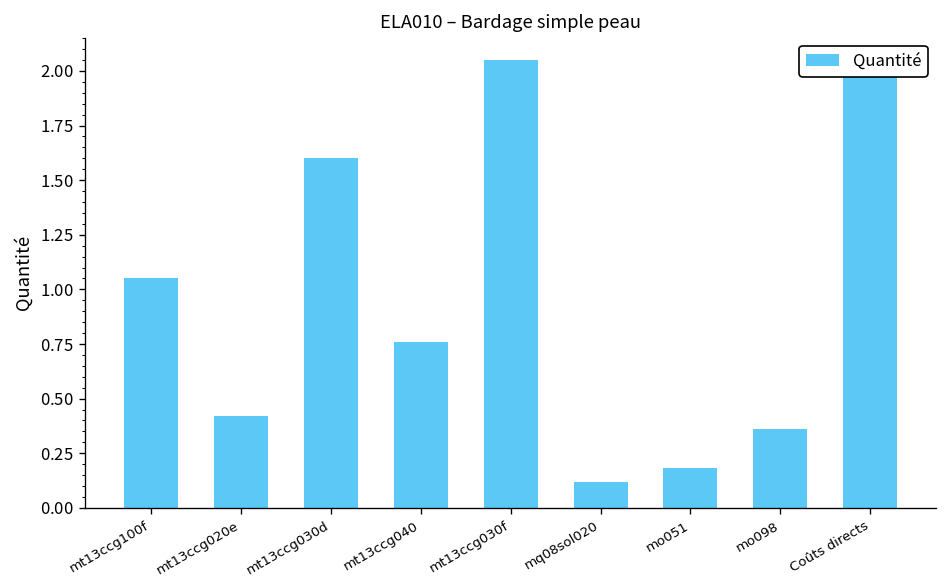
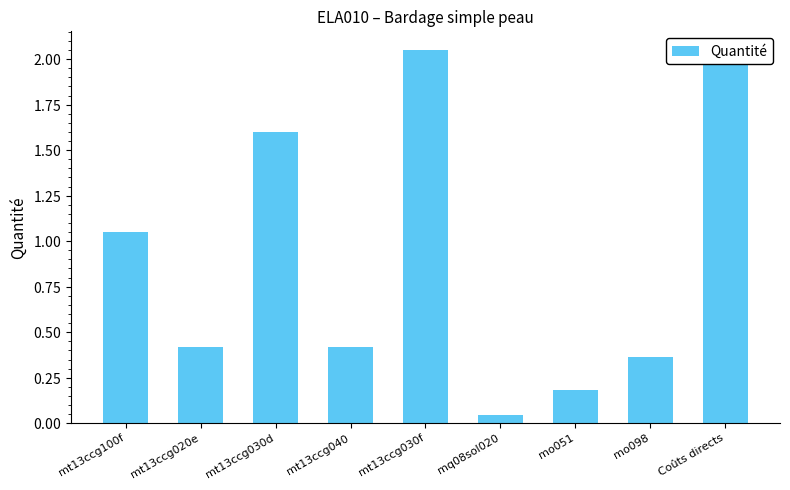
  {
    "mt13ccg100f": 1.05,
    "mt13ccg020e": 0.42,
    "mt13ccg030d": 1.60,
-   "mt13ccg040": 0.76,
+   "mt13ccg040": 0.42,
    "mt13ccg030f": 2.05,
-   "mq08sol020": 0.12,
+   "mq08sol020": 0.05,
    "mo051": 0.18,
    "mo098": 0.36
  }
